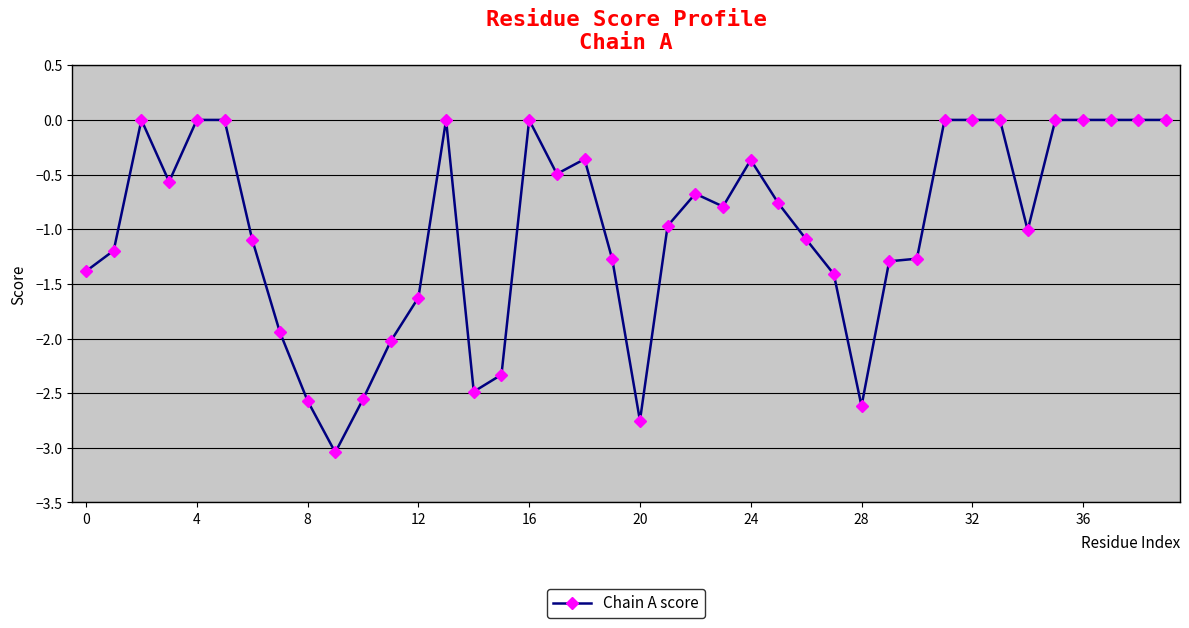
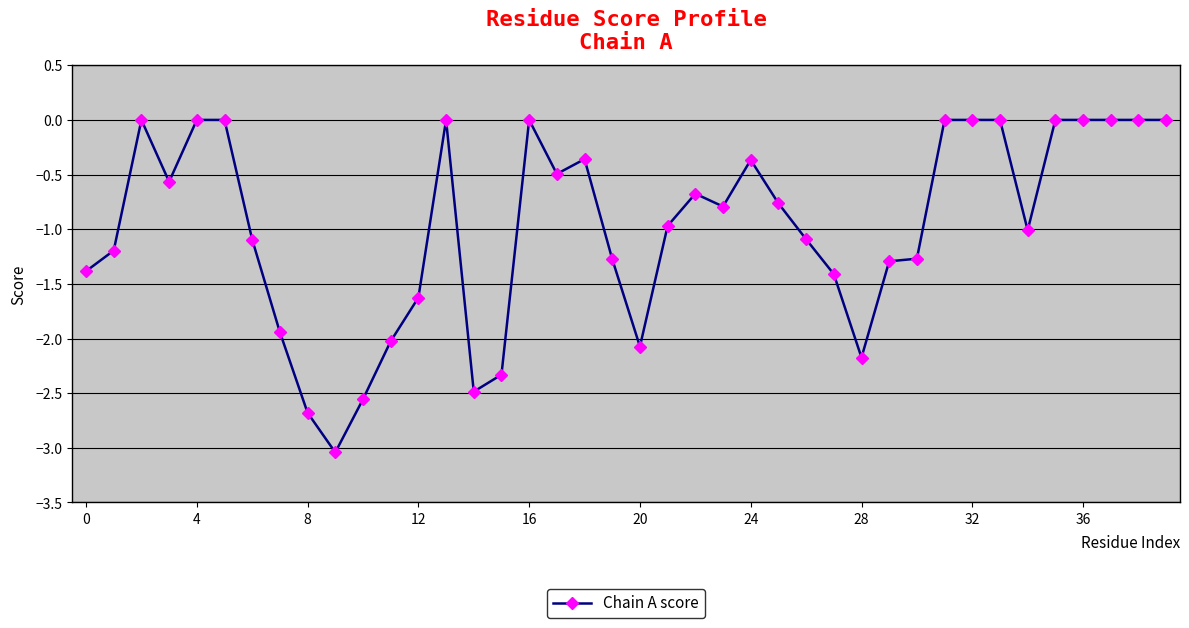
  {
    "0": -1.38,
    "4": 0.00,
-   "8": -2.57,
+   "8": -2.68,
    "12": -1.63,
    "16": 0.00,
-   "20": -2.75,
+   "20": -2.07,
    "24": -0.37,
-   "28": -2.62,
+   "28": -2.17,
    "32": 0.00,
    "36": 0.00
  }
